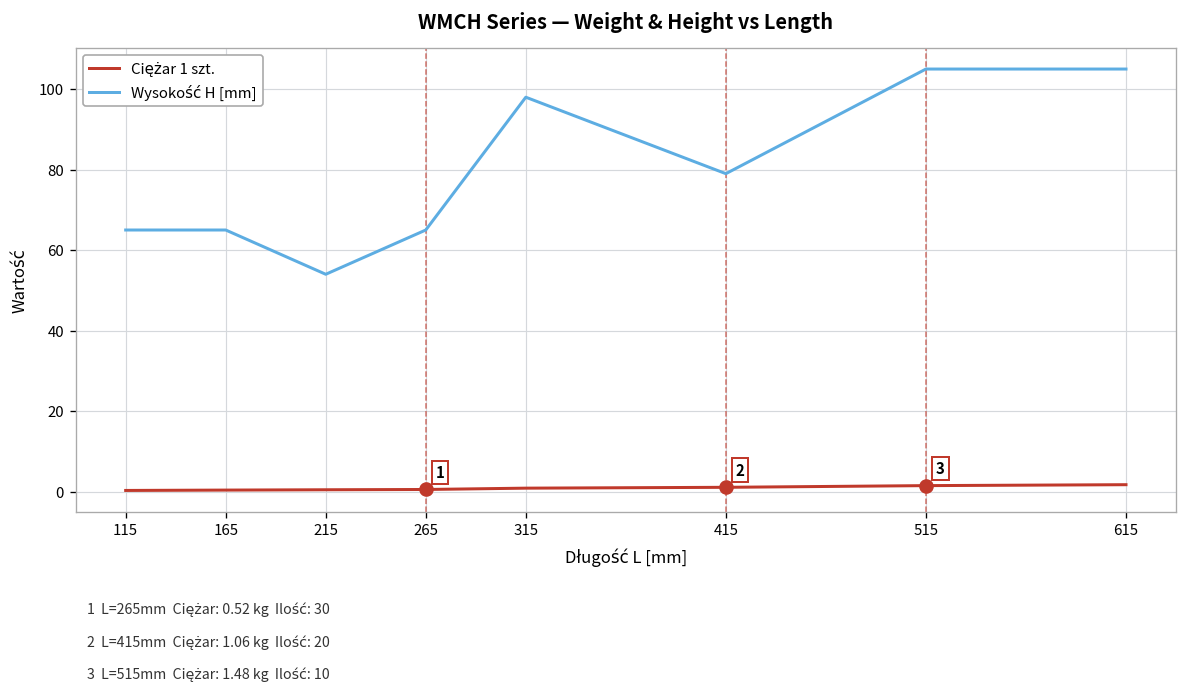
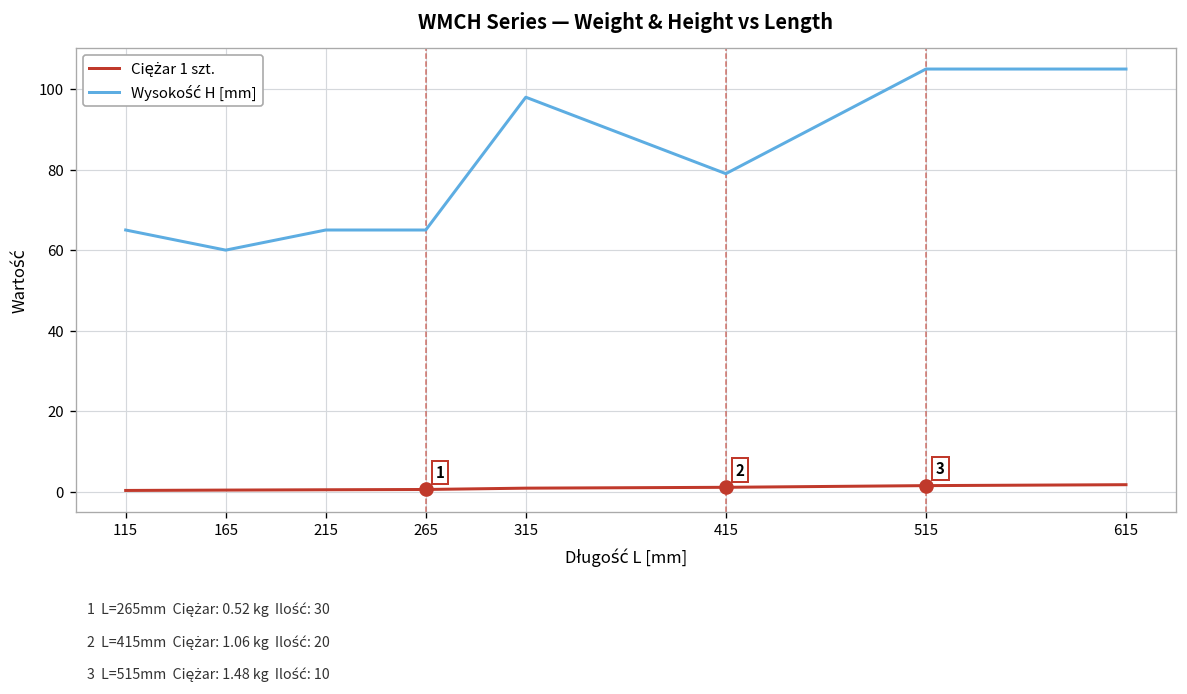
  {
    "Wysokość H [mm]": {
      "115": 65,
-     "165": 65,
-     "215": 54,
+     "165": 60,
+     "215": 65,
      "265": 65,
      "315": 98,
      "415": 79,
      "515": 105,
      "615": 105
    }
  }
